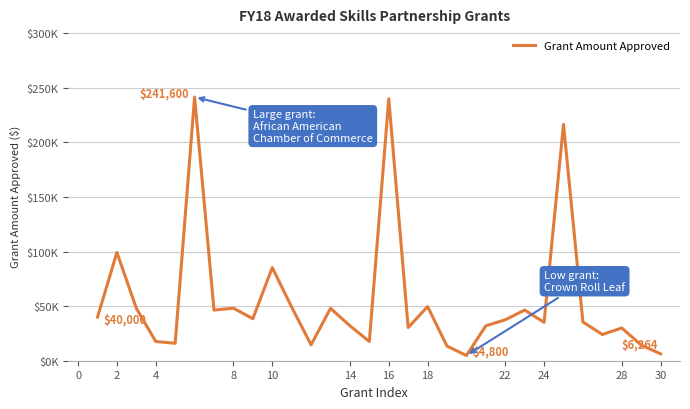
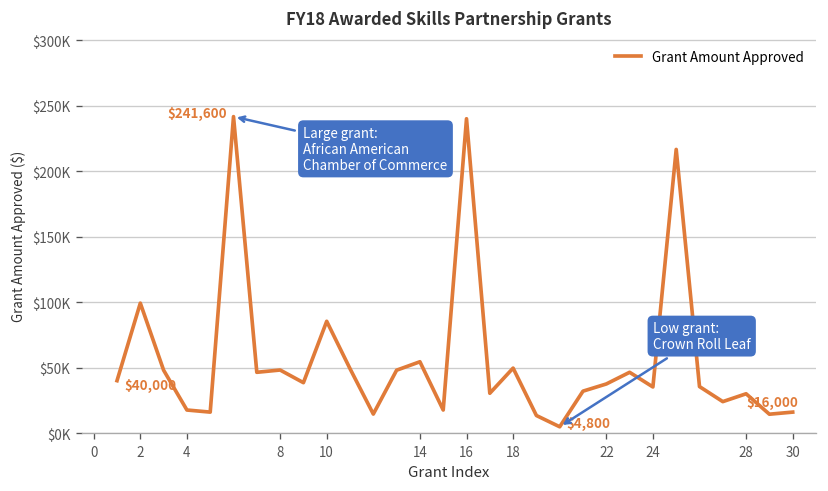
  {
-   "14": "$32000",
-   "30": "$6,264"
+   "14": "$54000",
+   "30": "$16,000"
  }
